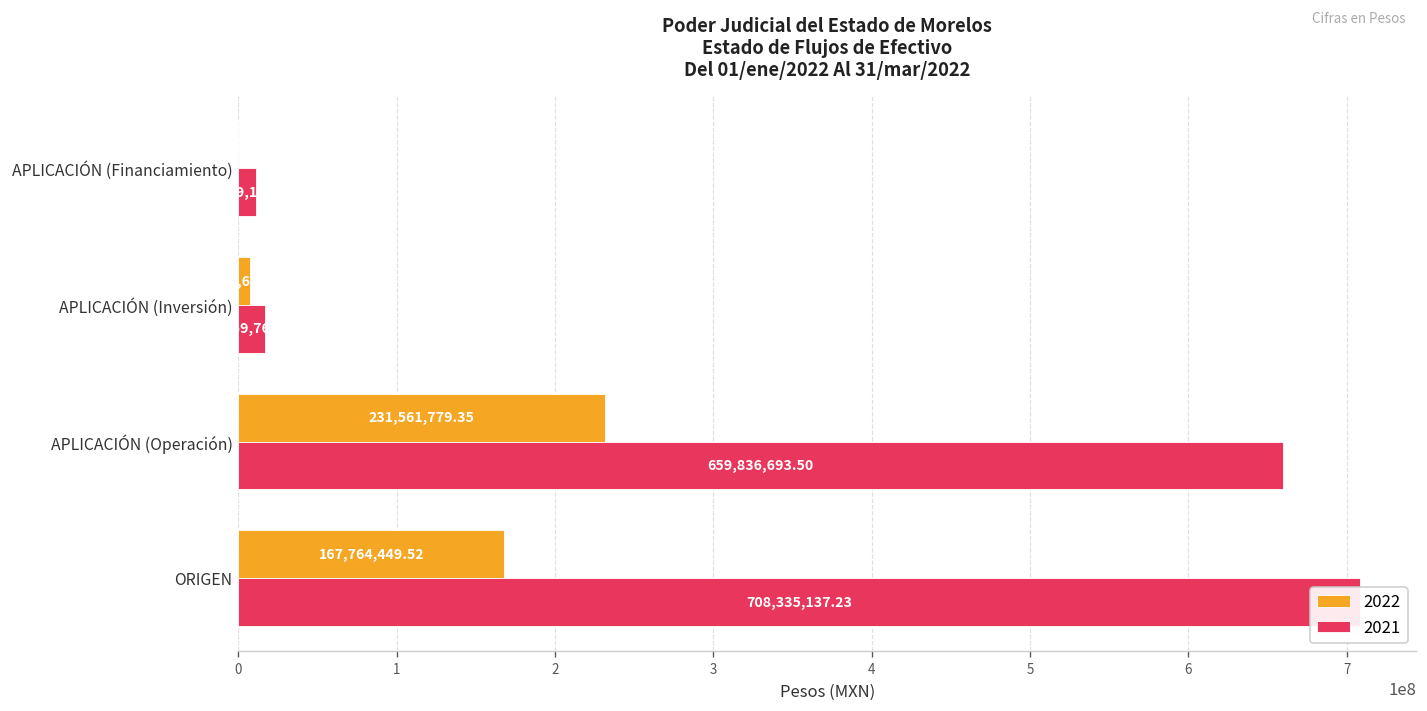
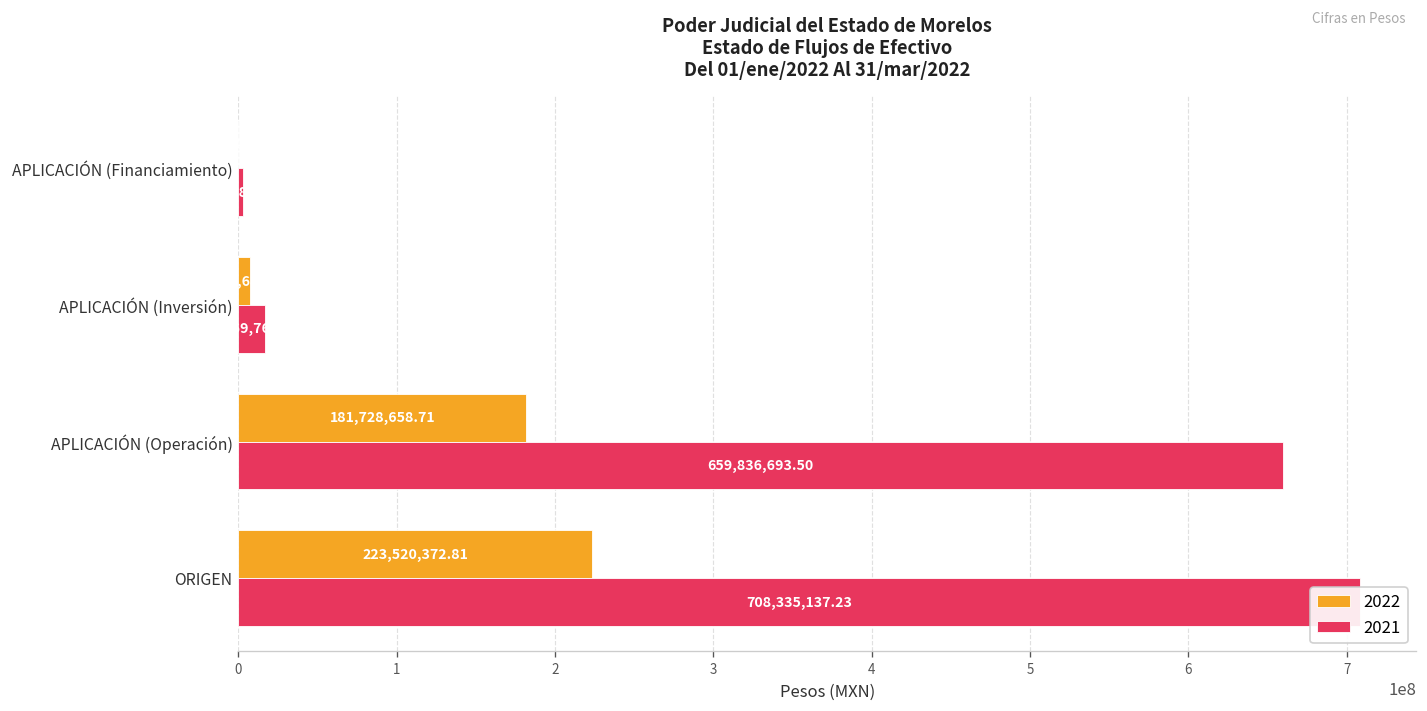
  {
    "2022": {
-     "APLICACIÓN (Operación)": "231,561,779.35",
-     "ORIGEN": "167,764,449.52"
+     "APLICACIÓN (Operación)": "181,728,658.71",
+     "ORIGEN": "223,520,372.81"
    },
    "2021": {
-     "APLICACIÓN (Financiamiento)": "11000000",
+     "APLICACIÓN (Financiamiento)": "3000000",
      "APLICACIÓN (Inversión)": "17000000"
    }
  }
